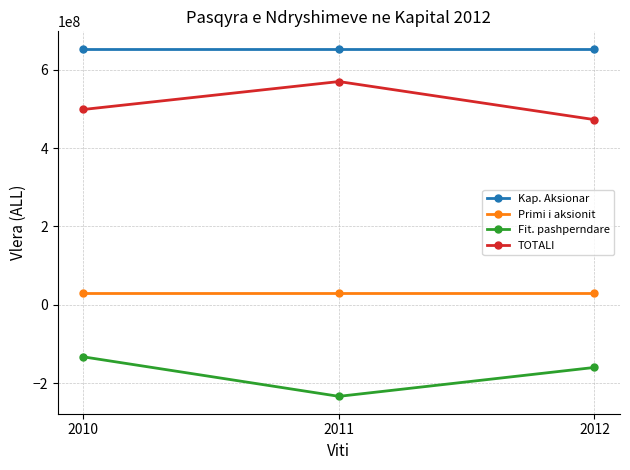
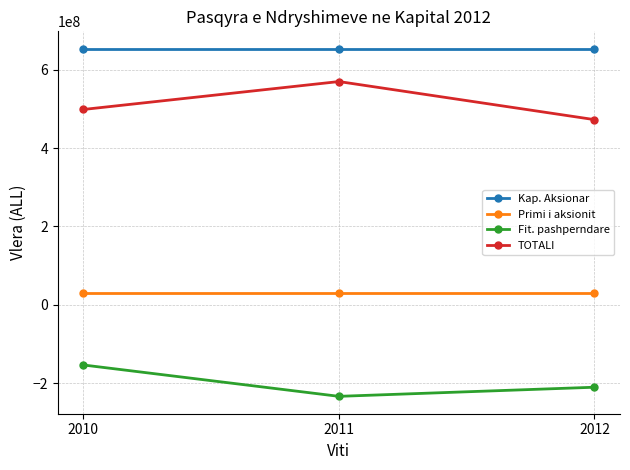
  {
    "Kap. Aksionar": {
      "2010": 650000000,
      "2011": 650000000,
      "2012": 650000000
    },
    "Primi i aksionit": {
      "2010": 30000000,
      "2011": 30000000,
      "2012": 30000000
    },
    "Fit. pashperndare": {
-     "2010": -130000000,
+     "2010": -150000000,
      "2011": -230000000,
-     "2012": -160000000
+     "2012": -210000000
    },
    "TOTALI": {
      "2010": 500000000,
      "2011": 570000000,
      "2012": 470000000
    }
  }
